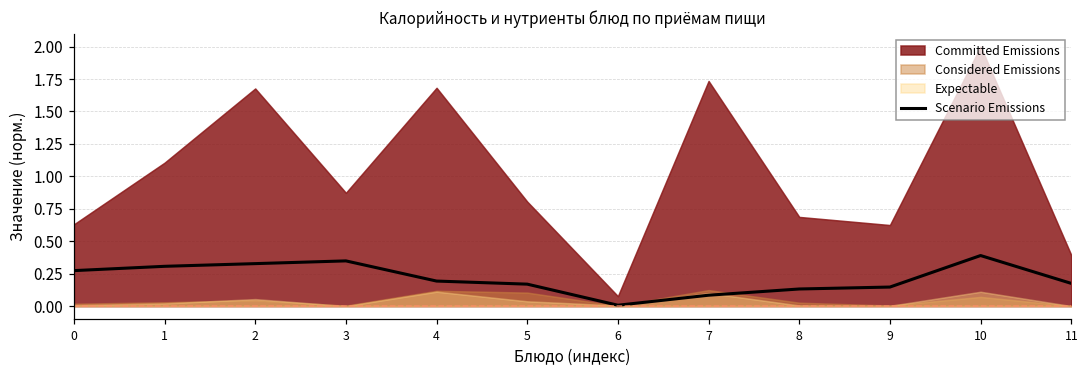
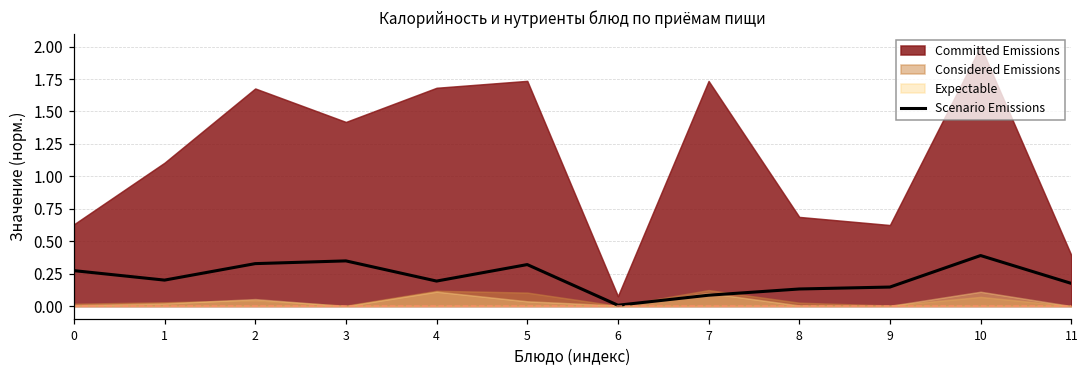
  {
    "Scenario Emissions": {
      "0": 0.27,
-     "1": 0.31,
+     "1": 0.20,
      "2": 0.33,
      "3": 0.35,
      "4": 0.19,
-     "5": 0.17,
+     "5": 0.32,
      "8": 0.13,
      "9": 0.15,
      "10": 0.39,
      "11": 0.17
    },
    "Committed Emissions": {
      "0": 0.63,
      "1": 1.10,
      "2": 1.68,
-     "3": 0.87,
+     "3": 1.42,
      "4": 1.68,
-     "5": 0.81,
+     "5": 1.74,
      "6": 0.08,
      "7": 1.73,
      "8": 0.69,
      "9": 0.62,
      "11": 0.39
    },
    "Considered Emissions": {
      "5": 0.10,
      "7": 0.12,
      "10": 0.07
    },
    "Expectable": {
      "5": 0.04,
      "10": 0.11
    }
  }
